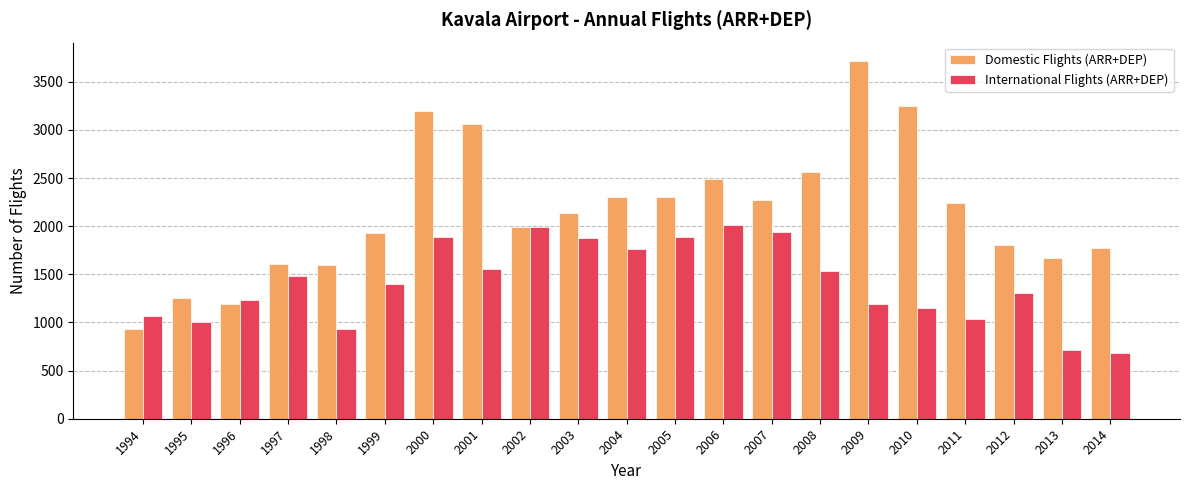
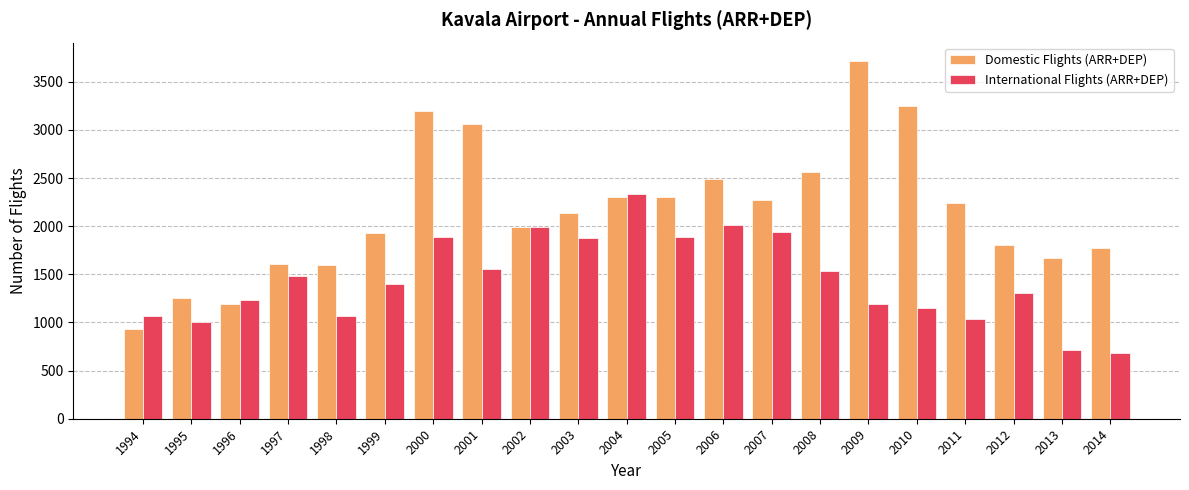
  {
    "Domestic Flights (ARR+DEP)": {
      "1994": 900,
      "1995": 1200,
      "1996": 1200,
      "1997": 1600,
      "1998": 1600,
      "1999": 1900,
      "2000": 3200,
      "2001": 3100,
      "2002": 2000,
      "2003": 2100,
      "2004": 2300,
      "2005": 2300,
      "2006": 2500,
      "2007": 2300,
      "2008": 2600,
      "2009": 3700,
      "2010": 3300,
      "2011": 2200,
      "2012": 1800,
      "2013": 1700,
      "2014": 1800
    },
    "International Flights (ARR+DEP)": {
      "1994": 1100,
      "1995": 1000,
      "1996": 1200,
      "1997": 1500,
-     "1998": 900,
+     "1998": 1100,
      "1999": 1400,
      "2000": 1900,
      "2001": 1600,
      "2002": 2000,
      "2003": 1900,
-     "2004": 1800,
+     "2004": 2300,
      "2005": 1900,
      "2006": 2000,
      "2007": 1900,
      "2008": 1500,
      "2009": 1200,
      "2010": 1100,
      "2011": 1000,
      "2012": 1300,
      "2013": 700,
      "2014": 700
    }
  }
